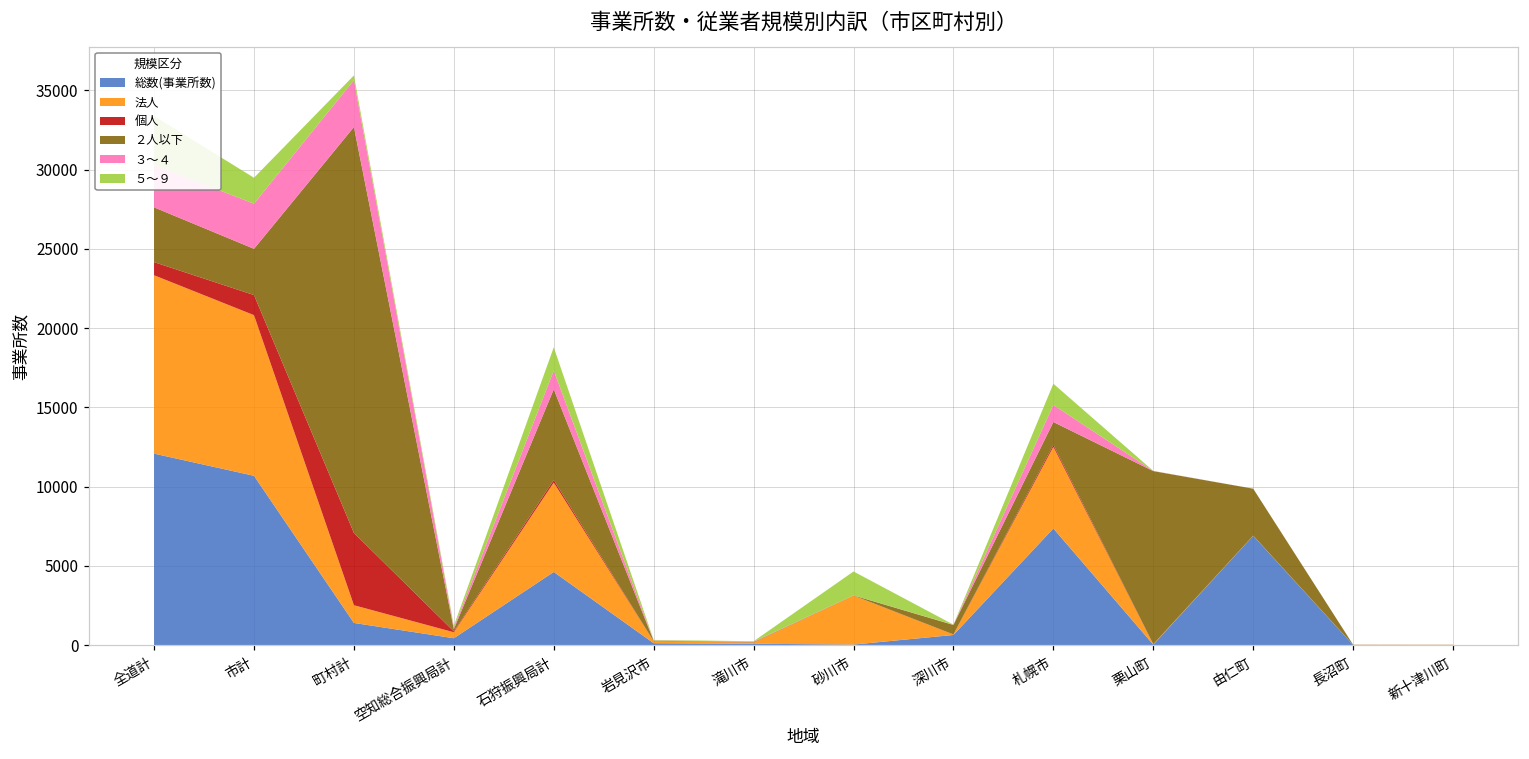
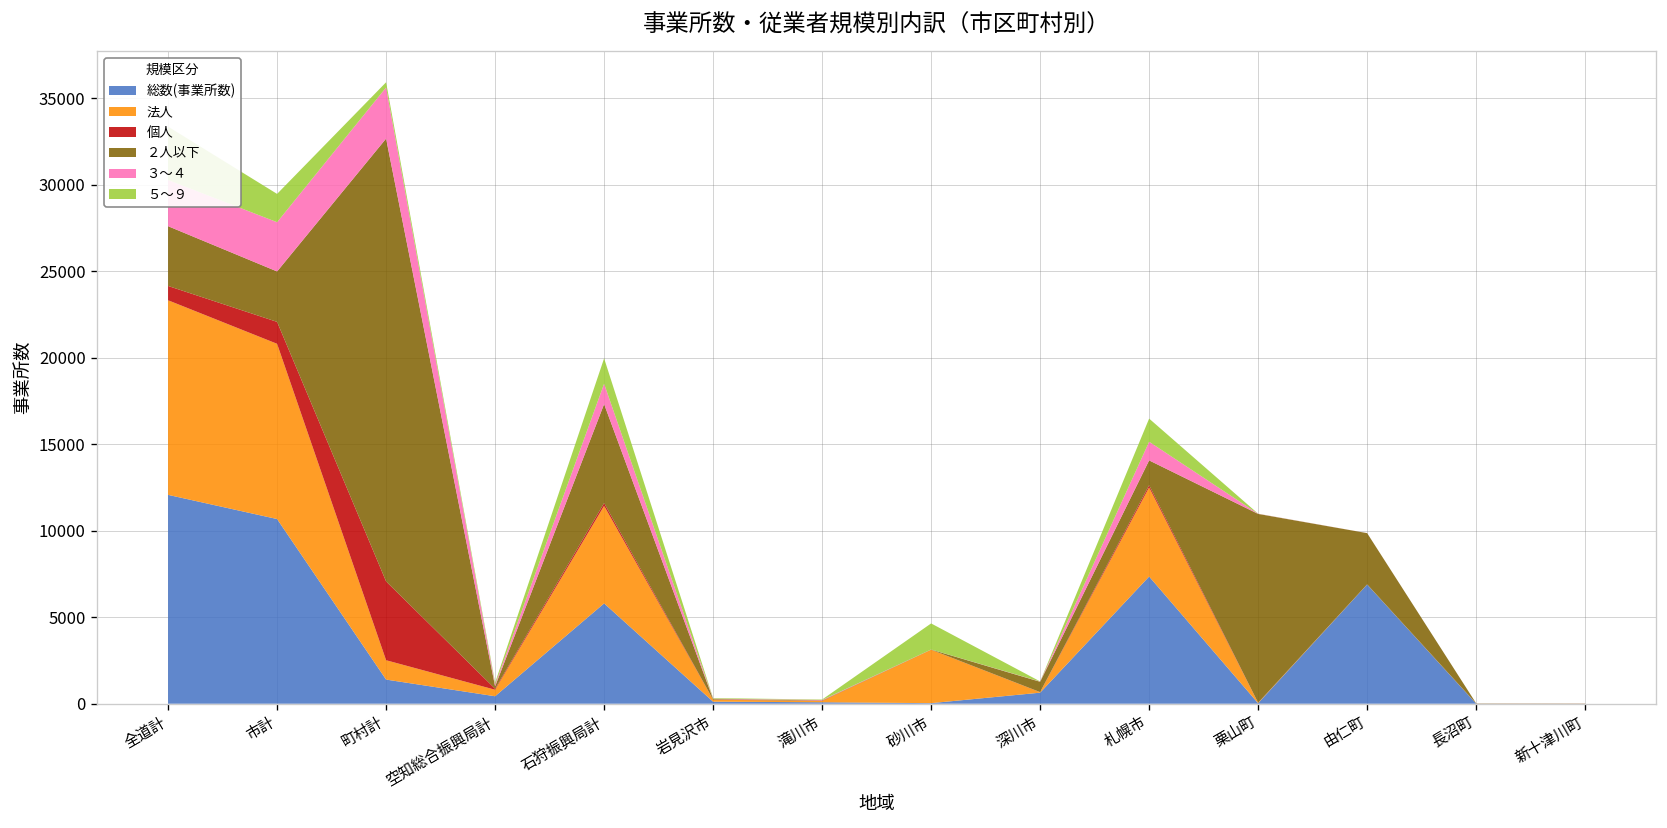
  {
    "総数(事業所数)": {
      "全道計": 12100,
      "市計": 10700,
      "町村計": 1400,
      "空知総合振興局計": 400,
-     "石狩振興局計": 4600,
+     "石狩振興局計": 5800,
      "札幌市": 7400
    },
    "法人": {
      "全道計": 11300,
      "市計": 10100,
      "町村計": 1100
    },
    "個人": {
      "全道計": 800,
      "市計": 1300,
      "町村計": 4600
    },
    "２人以下": {
      "全道計": 3500,
      "市計": 2900,
      "町村計": 25600,
      "石狩振興局計": 5700,
      "札幌市": 1400
    },
    "３～４": {
      "市計": 2800,
      "町村計": 3000,
      "石狩振興局計": 1200,
      "札幌市": 1100
    },
    "５～９": {
      "市計": 1600,
      "町村計": 300,
      "石狩振興局計": 1500,
      "砂川市": 1500,
      "札幌市": 1300
    }
  }
